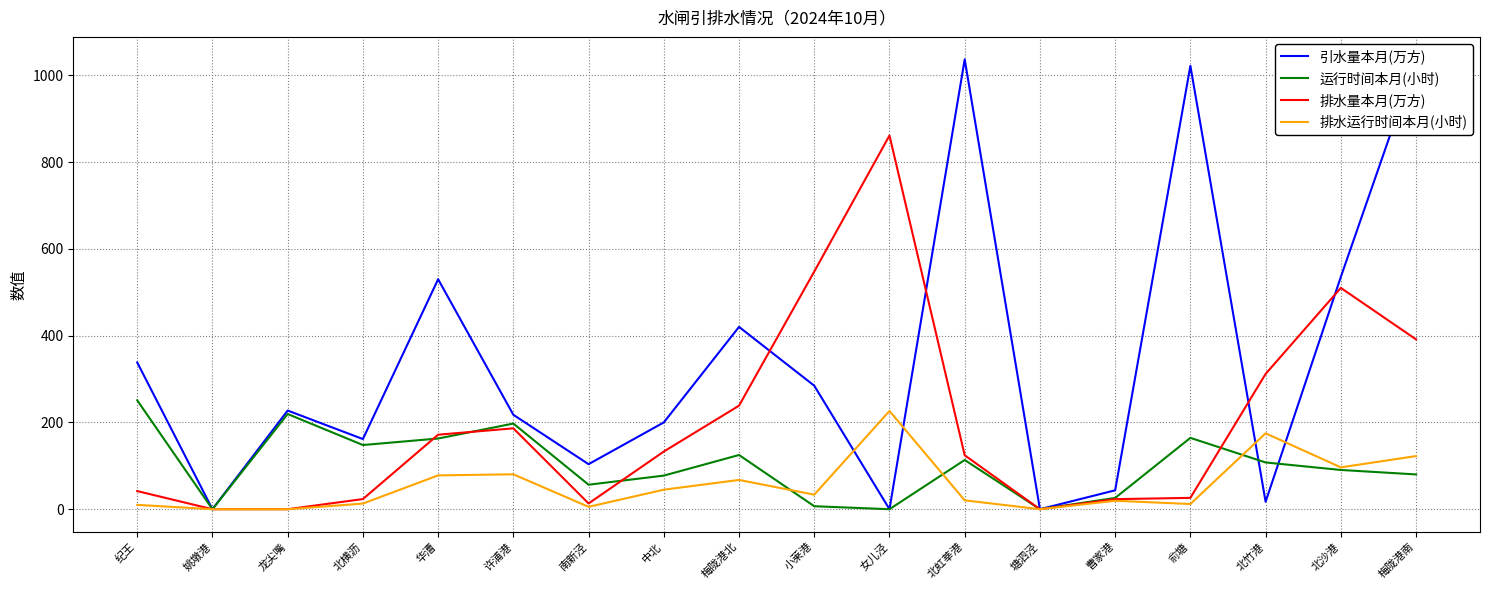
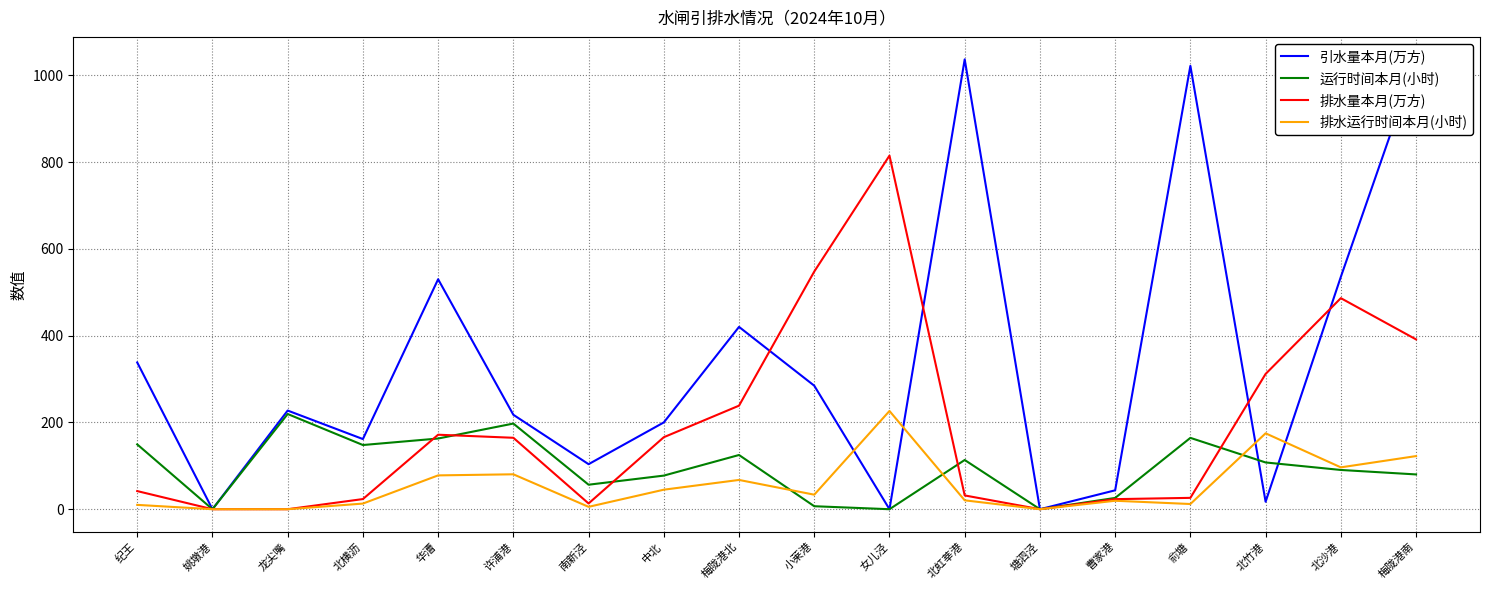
  {
    "引水量本月(万方)": {
      "纪王": 340,
      "龙尖嘴": 230,
      "北横沥": 160,
      "华漕": 530,
      "许浦港": 220,
      "南新泾": 100,
      "中北": 200,
      "梅陇港北": 420,
      "小莱港": 280,
      "北虹莘港": 1040,
      "曹家港": 40,
      "俞塘": 1020,
      "北竹港": 20,
      "北沙港": 540
    },
    "运行时间本月(小时)": {
-     "纪王": 250,
+     "纪王": 150,
      "龙尖嘴": 220,
      "北横沥": 150,
      "华漕": 160,
      "许浦港": 200,
      "南新泾": 60,
      "中北": 80,
      "梅陇港北": 130,
      "小莱港": 10,
      "北虹莘港": 110,
      "俞塘": 160,
      "北竹港": 110,
      "北沙港": 90,
      "梅陇港南": 80
    },
    "排水量本月(万方)": {
      "纪王": 40,
      "北横沥": 20,
      "华漕": 170,
-     "许浦港": 190,
+     "许浦港": 160,
      "南新泾": 10,
-     "中北": 130,
+     "中北": 170,
      "梅陇港北": 240,
      "小莱港": 550,
-     "女儿泾": 860,
-     "北虹莘港": 120,
+     "女儿泾": 820,
+     "北虹莘港": 30,
      "俞塘": 30,
      "北竹港": 310,
-     "北沙港": 510,
+     "北沙港": 490,
      "梅陇港南": 390
    },
    "排水运行时间本月(小时)": {
      "纪王": 10,
      "北横沥": 10,
      "华漕": 80,
      "许浦港": 80,
      "南新泾": 10,
      "中北": 50,
      "梅陇港北": 70,
      "小莱港": 30,
      "女儿泾": 230,
      "北虹莘港": 20,
      "俞塘": 10,
      "北竹港": 180,
      "北沙港": 100,
      "梅陇港南": 120
    }
  }
